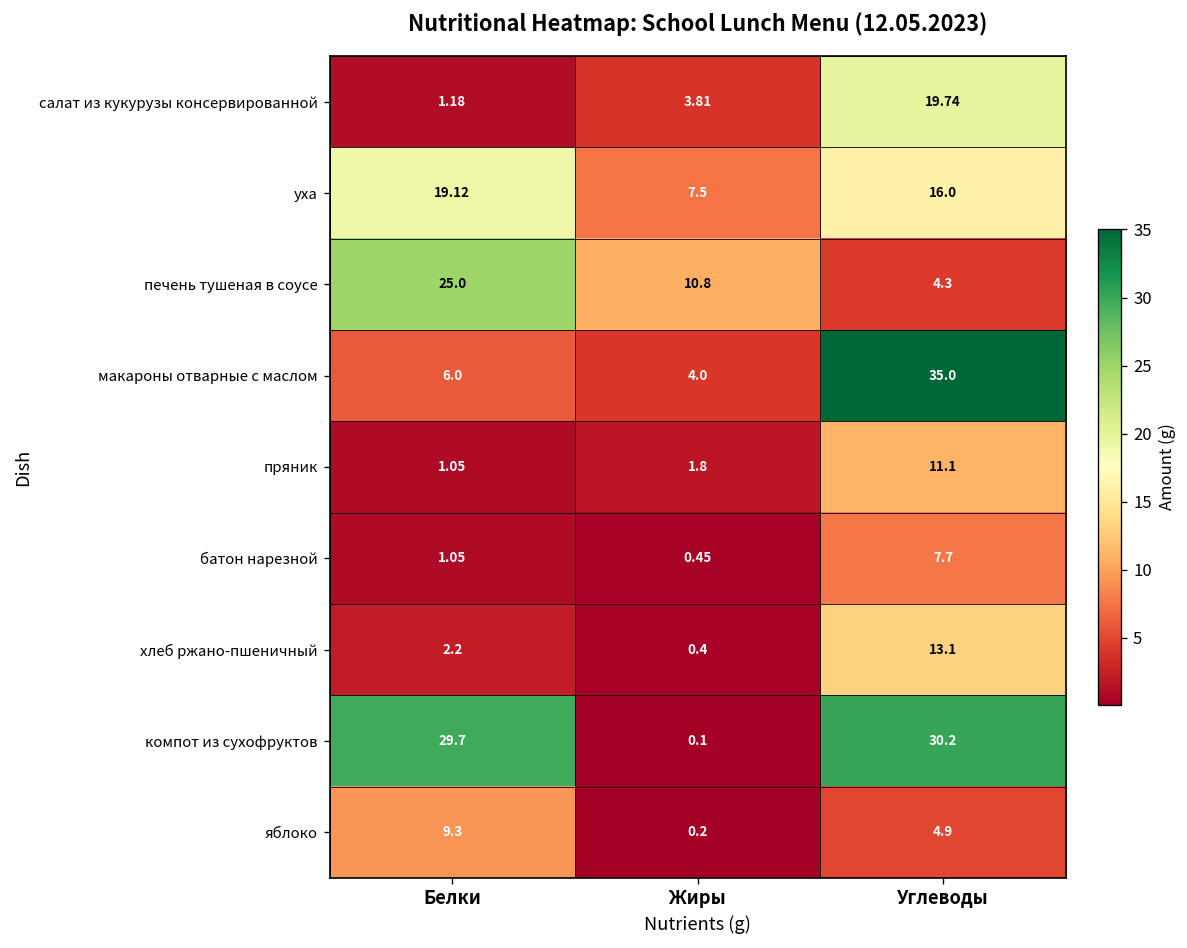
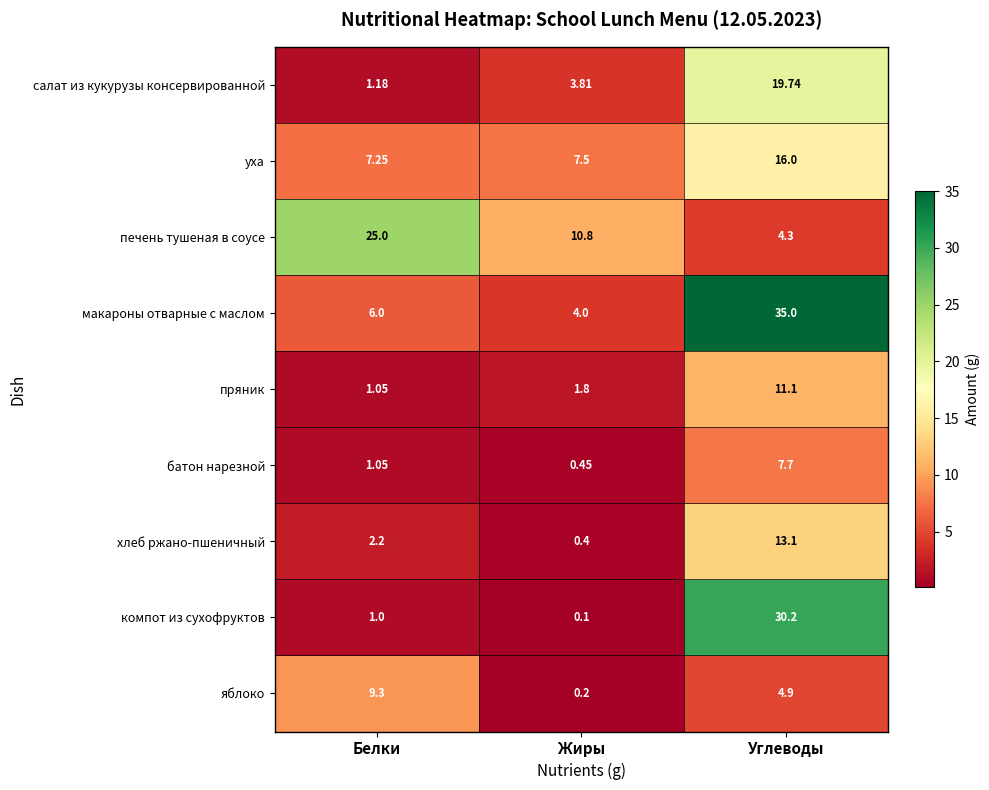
  {
    "салат из кукурузы консервированной": {
      "Белки": 1.18,
      "Жиры": 3.81,
      "Углеводы": 19.74
    },
    "уха": {
-     "Белки": 19.12,
+     "Белки": 7.25,
      "Жиры": 7.5,
      "Углеводы": 16.0
    },
    "печень тушеная в соусе": {
      "Белки": 25.0,
      "Жиры": 10.8,
      "Углеводы": 4.3
    },
    "макароны отварные с маслом": {
      "Белки": 6.0,
      "Жиры": 4.0,
      "Углеводы": 35.0
    },
    "пряник": {
      "Белки": 1.05,
      "Жиры": 1.8,
      "Углеводы": 11.1
    },
    "батон нарезной": {
      "Белки": 1.05,
      "Жиры": 0.45,
      "Углеводы": 7.7
    },
    "хлеб ржано-пшеничный": {
      "Белки": 2.2,
      "Жиры": 0.4,
      "Углеводы": 13.1
    },
    "компот из сухофруктов": {
-     "Белки": 29.7,
+     "Белки": 1.0,
      "Жиры": 0.1,
      "Углеводы": 30.2
    },
    "яблоко": {
      "Белки": 9.3,
      "Жиры": 0.2,
      "Углеводы": 4.9
    }
  }
